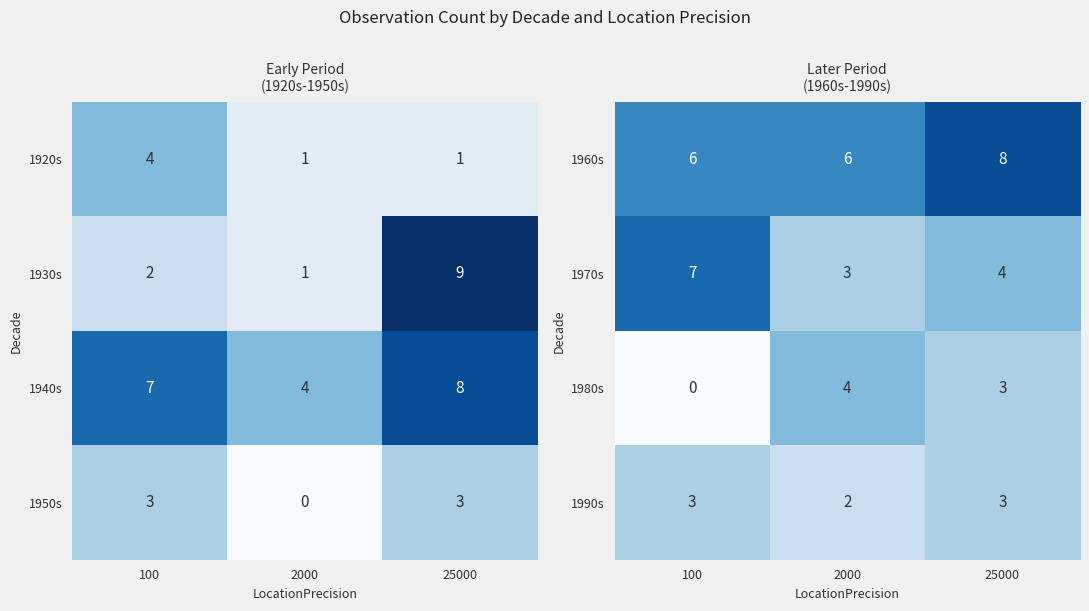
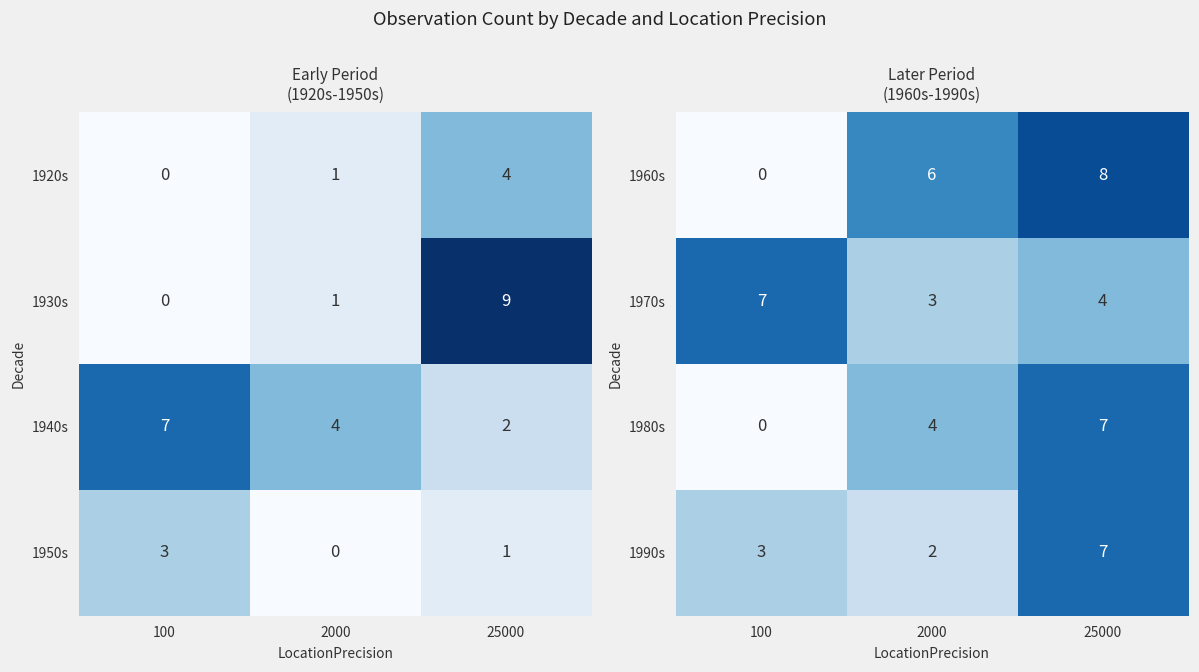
  {
    "Early Period (1920s-1950s)": {
      "1920s": {
-       "100": 4,
+       "100": 0,
        "2000": 1,
-       "25000": 1
+       "25000": 4
      },
      "1930s": {
-       "100": 2,
+       "100": 0,
        "2000": 1,
        "25000": 9
      },
      "1940s": {
        "100": 7,
        "2000": 4,
-       "25000": 8
+       "25000": 2
      },
      "1950s": {
        "100": 3,
        "2000": 0,
-       "25000": 3
+       "25000": 1
      }
    },
    "Later Period (1960s-1990s)": {
      "1960s": {
-       "100": 6,
+       "100": 0,
        "2000": 6,
        "25000": 8
      },
      "1970s": {
        "100": 7,
        "2000": 3,
        "25000": 4
      },
      "1980s": {
        "100": 0,
        "2000": 4,
-       "25000": 3
+       "25000": 7
      },
      "1990s": {
        "100": 3,
        "2000": 2,
-       "25000": 3
+       "25000": 7
      }
    }
  }
